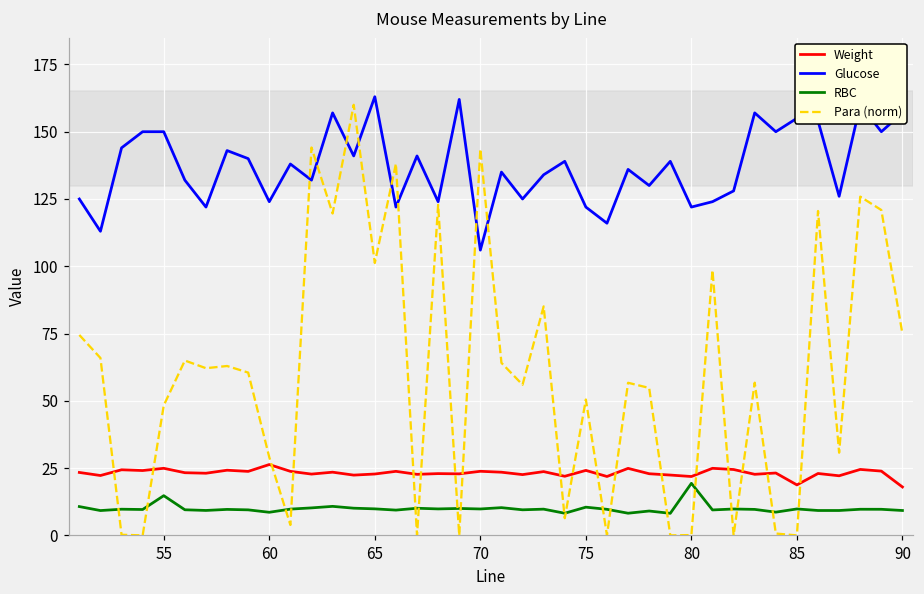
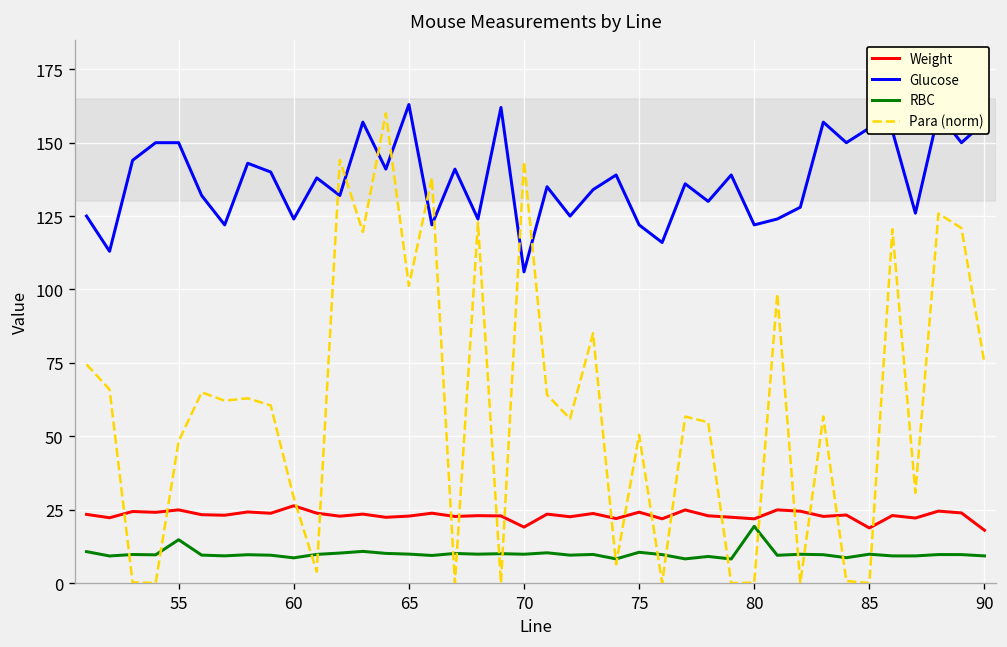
  {
    "Weight": {
      "55": 25,
      "60": 26,
      "65": 23,
-     "70": 24,
+     "70": 19,
      "75": 24,
      "80": 22,
      "85": 19,
      "90": 18
    },
    "Glucose": {
      "55": 150,
      "60": 124,
      "65": 163,
      "70": 106,
      "75": 122,
      "80": 122,
      "85": 155
    },
    "RBC": {
      "55": 15,
      "60": 9,
      "65": 10,
      "70": 10,
      "75": 10,
      "80": 19,
      "85": 10,
      "90": 9
    },
    "Para (norm)": {
      "55": 48,
      "60": 29,
      "65": 101,
      "70": 144,
      "75": 50,
      "80": 0,
      "85": 0,
      "90": 75
    }
  }
